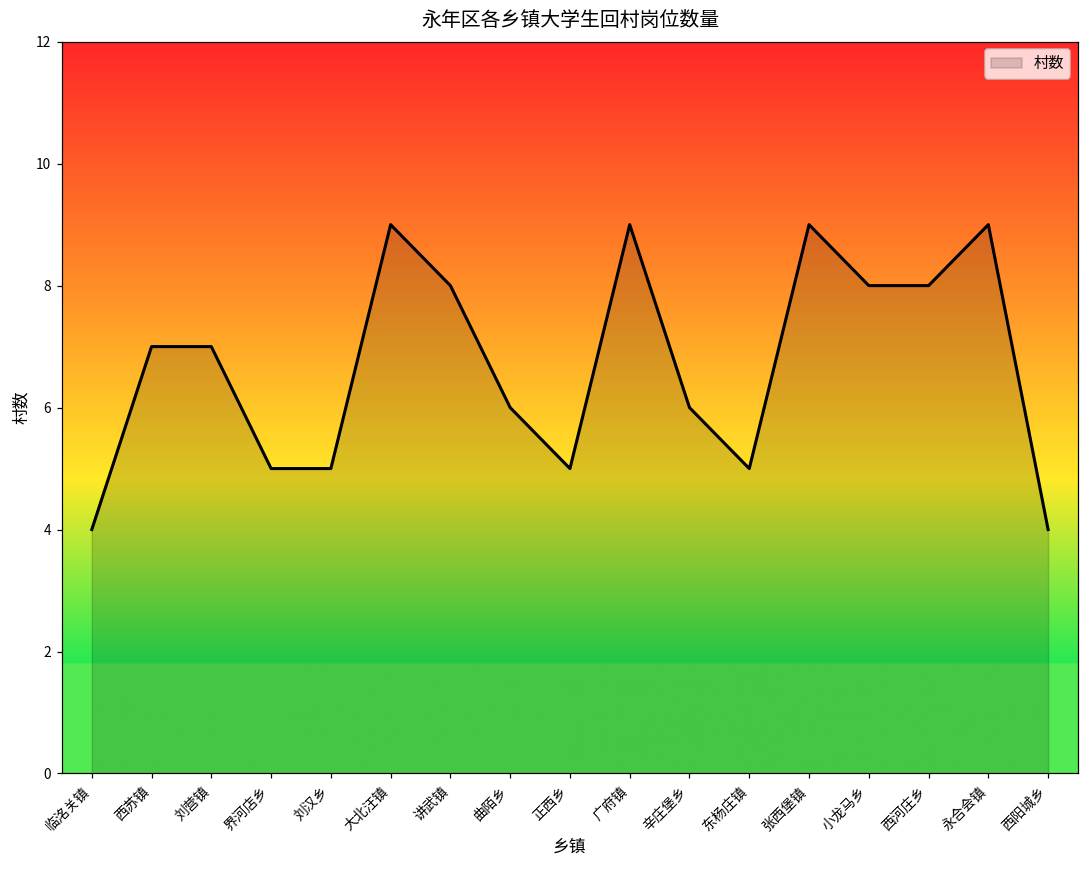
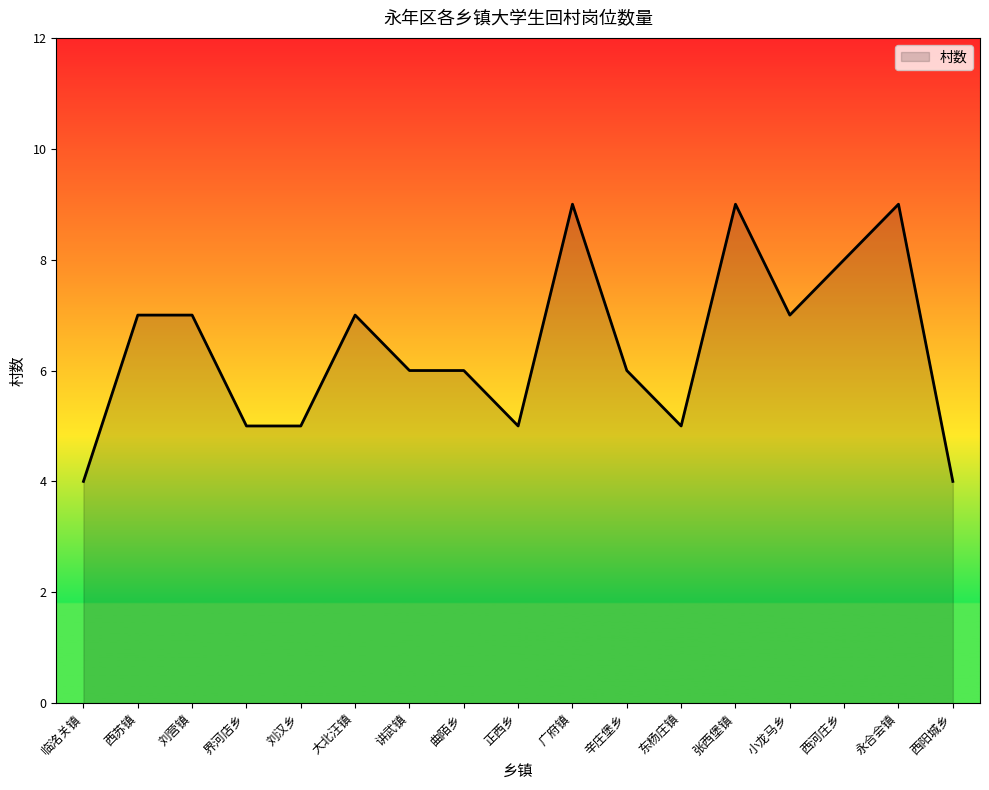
  {
    "临洺关镇": 4,
    "西苏镇": 7,
    "刘营镇": 7,
    "界河店乡": 5,
    "刘汉乡": 5,
-   "大北汪镇": 9,
-   "讲武镇": 8,
+   "大北汪镇": 7,
+   "讲武镇": 6,
    "曲陌乡": 6,
    "正西乡": 5,
    "广府镇": 9,
    "辛庄堡乡": 6,
    "东杨庄镇": 5,
    "张西堡镇": 9,
-   "小龙马乡": 8,
+   "小龙马乡": 7,
    "西河庄乡": 8,
    "永合会镇": 9,
    "西阳城乡": 4
  }
